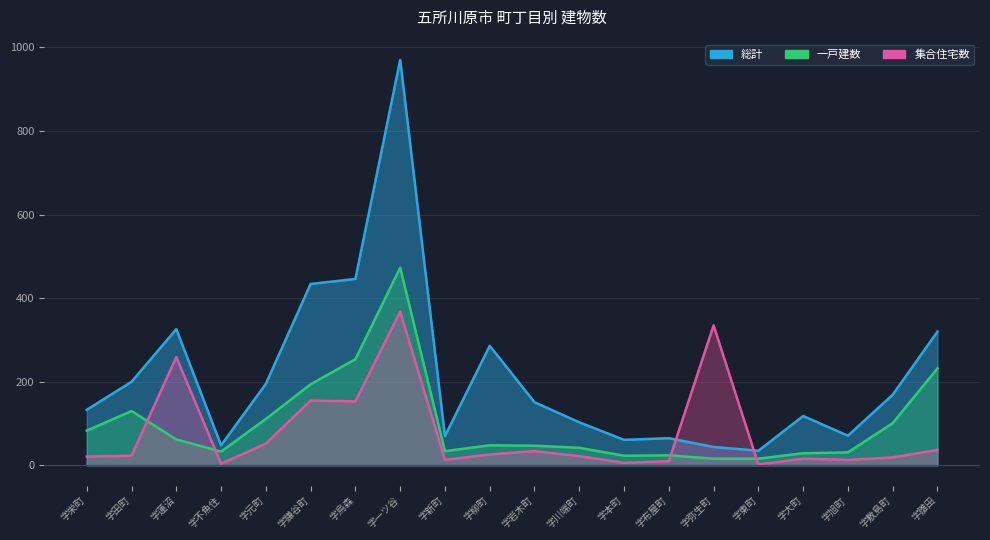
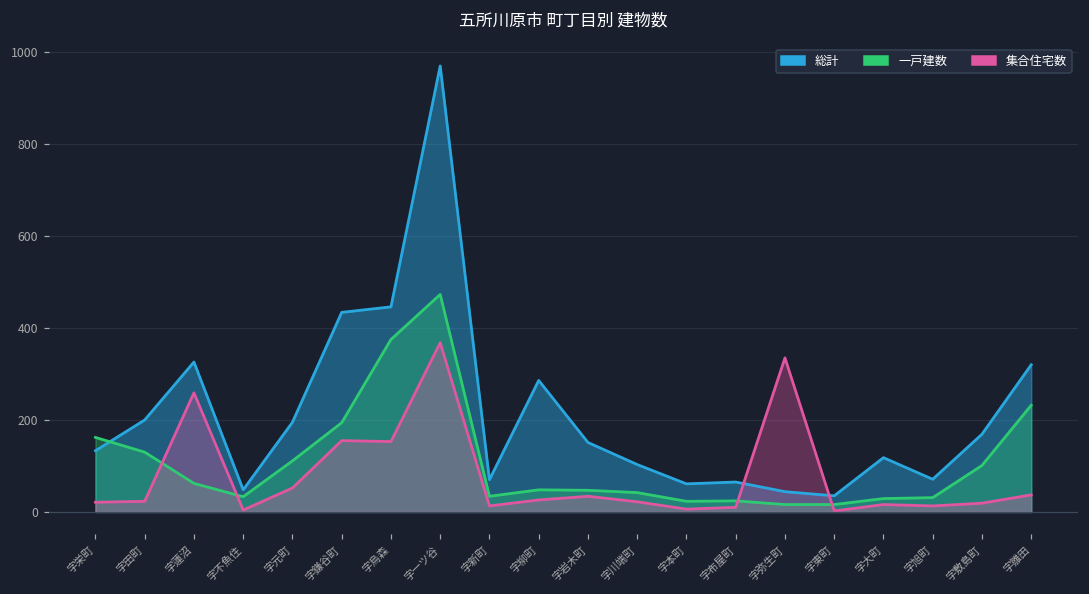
  {
    "総計": {
      "字栄町": 130,
      "字田町": 200,
      "字蓮沼": 330,
      "字不魚住": 50,
      "字元町": 200,
      "字鎌谷町": 430,
      "字烏森": 450,
      "字一ツ谷": 970,
      "字新町": 70,
      "字柳町": 290,
      "字岩木町": 150,
      "字川端町": 100,
      "字本町": 60,
      "字布屋町": 70,
      "字弥生町": 40,
      "字東町": 40,
      "字大町": 120,
      "字旭町": 70,
      "字敷島町": 170,
      "字雛田": 320
    },
    "一戸建数": {
-     "字栄町": 80,
+     "字栄町": 160,
      "字田町": 130,
      "字蓮沼": 60,
      "字不魚住": 30,
      "字元町": 110,
      "字鎌谷町": 190,
-     "字烏森": 250,
+     "字烏森": 380,
      "字一ツ谷": 470,
      "字新町": 30,
      "字柳町": 50,
      "字岩木町": 50,
      "字川端町": 40,
      "字本町": 20,
      "字布屋町": 20,
      "字弥生町": 20,
      "字東町": 20,
      "字大町": 30,
      "字旭町": 30,
      "字敷島町": 100,
      "字雛田": 230
    },
    "集合住宅数": {
      "字栄町": 20,
      "字田町": 20,
      "字蓮沼": 260,
      "字不魚住": 0,
      "字元町": 50,
      "字鎌谷町": 160,
      "字烏森": 150,
      "字一ツ谷": 370,
      "字新町": 10,
      "字柳町": 30,
      "字岩木町": 30,
      "字川端町": 20,
      "字本町": 10,
      "字布屋町": 10,
      "字弥生町": 340,
      "字東町": 0,
      "字大町": 20,
      "字旭町": 10,
      "字敷島町": 20,
      "字雛田": 40
    }
  }
